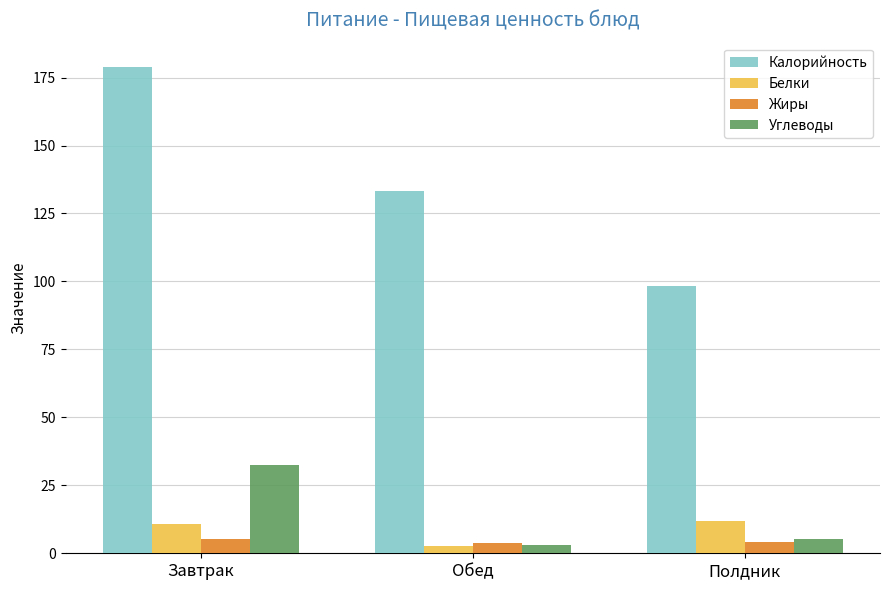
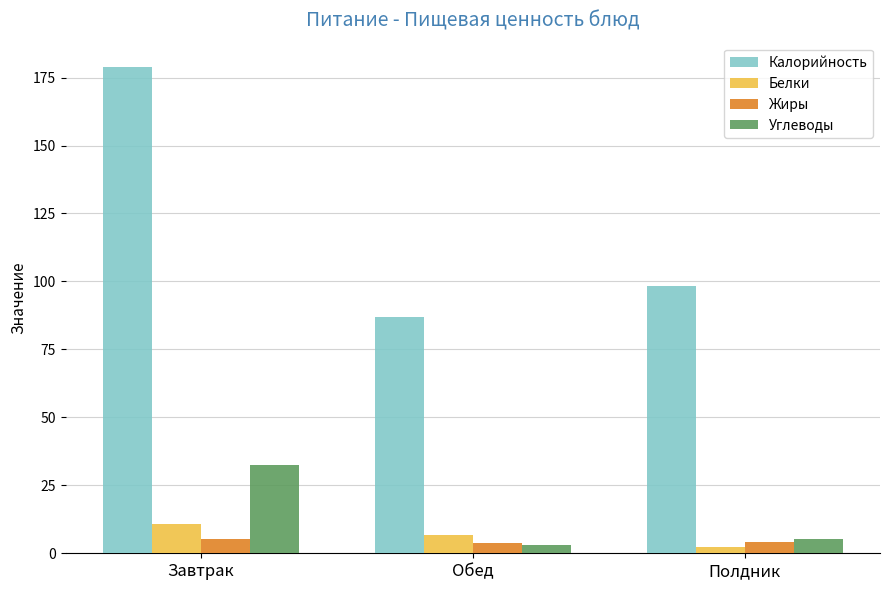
  {
    "Калорийность": {
      "Завтрак": 179,
-     "Обед": 133,
+     "Обед": 87,
      "Полдник": 98
    },
    "Белки": {
      "Завтрак": 11,
-     "Обед": 3,
-     "Полдник": 12
+     "Обед": 7,
+     "Полдник": 2
    },
    "Жиры": {
      "Завтрак": 5,
      "Обед": 4,
      "Полдник": 4
    },
    "Углеводы": {
      "Завтрак": 33,
      "Обед": 3,
      "Полдник": 5
    }
  }
